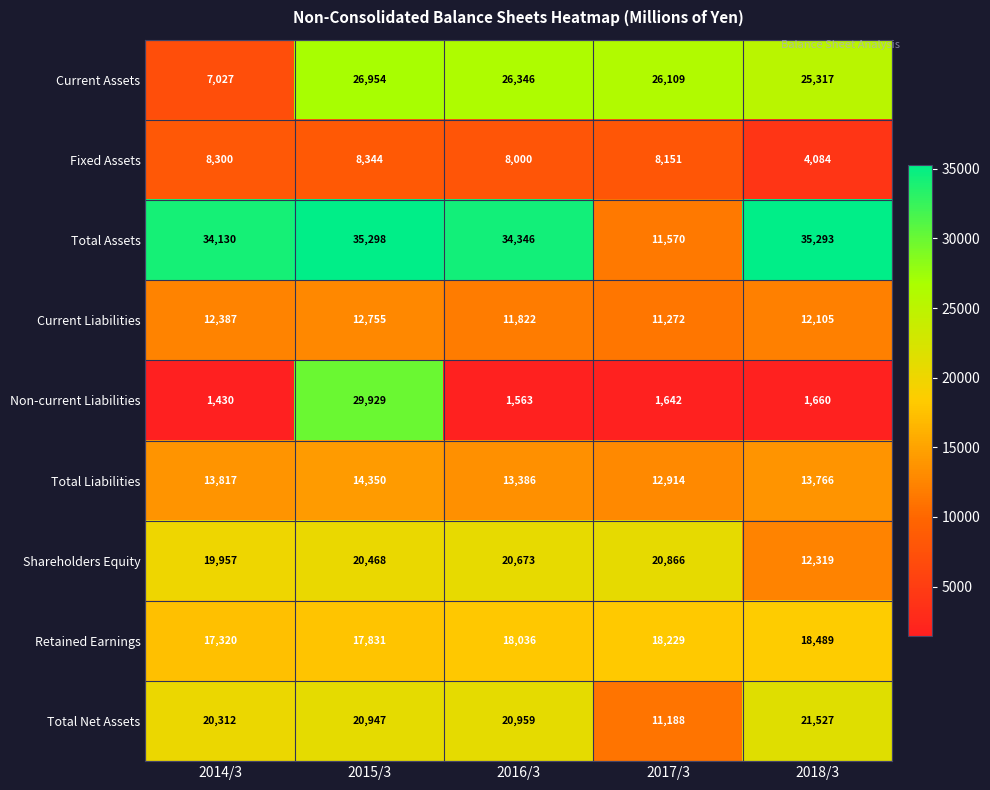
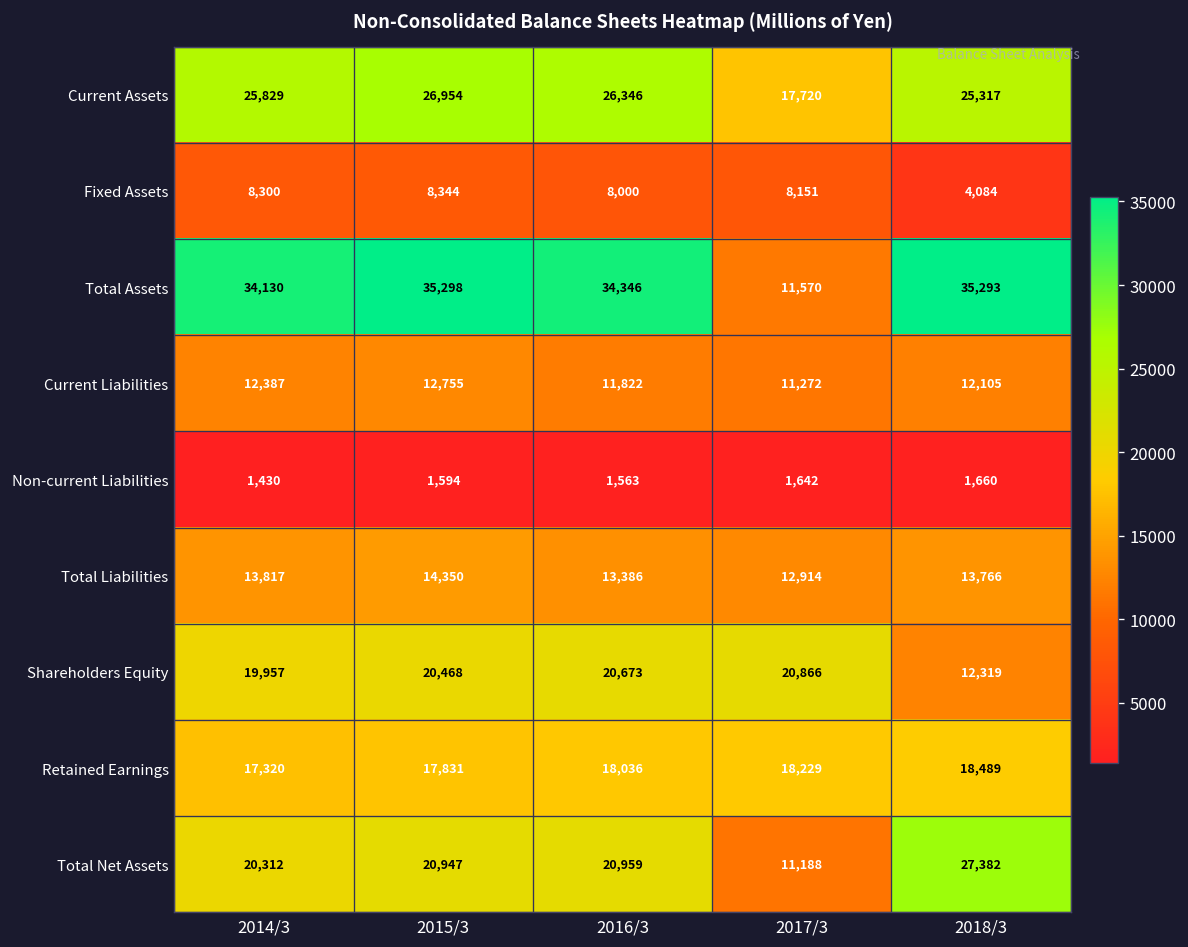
  {
    "Current Assets": {
-     "2014/3": "7,027",
+     "2014/3": "25,829",
      "2015/3": "26,954",
      "2016/3": "26,346",
-     "2017/3": "26,109"
+     "2017/3": "17,720"
    },
    "Fixed Assets": {
      "2014/3": "8,300",
      "2015/3": "8,344",
      "2016/3": "8,000",
      "2017/3": "8,151",
      "2018/3": "4,084"
    },
    "Total Assets": {
      "2014/3": "34,130",
      "2015/3": "35,298",
      "2016/3": "34,346",
      "2017/3": "11,570",
      "2018/3": "35,293"
    },
    "Current Liabilities": {
      "2014/3": "12,387",
      "2015/3": "12,755",
      "2016/3": "11,822",
      "2017/3": "11,272",
      "2018/3": "12,105"
    },
    "Non-current Liabilities": {
      "2014/3": "1,430",
-     "2015/3": "29,929",
+     "2015/3": "1,594",
      "2016/3": "1,563",
      "2017/3": "1,642",
      "2018/3": "1,660"
    },
    "Total Liabilities": {
      "2014/3": "13,817",
      "2015/3": "14,350",
      "2016/3": "13,386",
      "2017/3": "12,914",
      "2018/3": "13,766"
    },
    "Shareholders Equity": {
      "2014/3": "19,957",
      "2015/3": "20,468",
      "2016/3": "20,673",
      "2017/3": "20,866",
      "2018/3": "12,319"
    },
    "Retained Earnings": {
      "2014/3": "17,320",
      "2015/3": "17,831",
      "2016/3": "18,036",
      "2017/3": "18,229",
      "2018/3": "18,489"
    },
    "Total Net Assets": {
      "2014/3": "20,312",
      "2015/3": "20,947",
      "2016/3": "20,959",
      "2017/3": "11,188",
-     "2018/3": "21,527"
+     "2018/3": "27,382"
    }
  }
